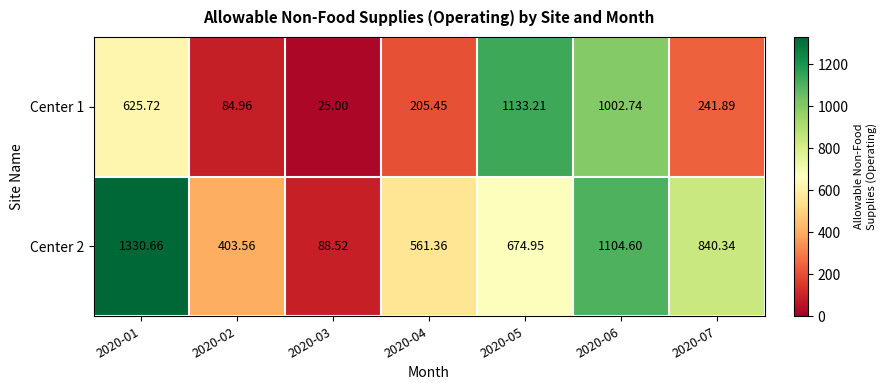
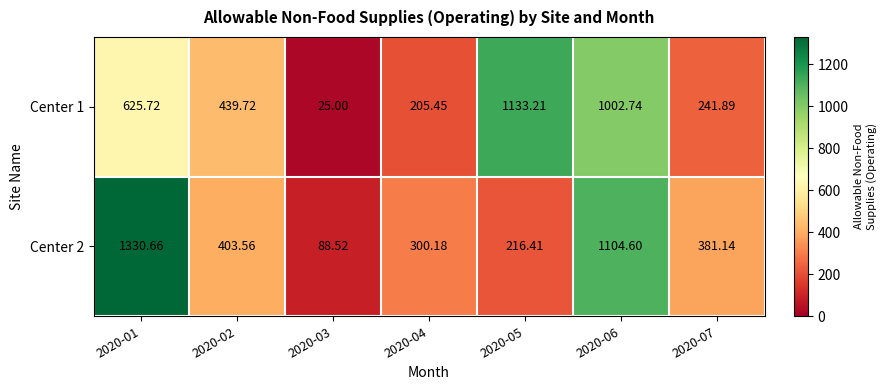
  {
    "Center 1": {
      "2020-01": 625.72,
-     "2020-02": 84.96,
+     "2020-02": 439.72,
      "2020-03": 25.00,
      "2020-04": 205.45,
      "2020-05": 1133.21,
      "2020-06": 1002.74,
      "2020-07": 241.89
    },
    "Center 2": {
      "2020-01": 1330.66,
      "2020-02": 403.56,
      "2020-03": 88.52,
-     "2020-04": 561.36,
-     "2020-05": 674.95,
+     "2020-04": 300.18,
+     "2020-05": 216.41,
      "2020-06": 1104.60,
-     "2020-07": 840.34
+     "2020-07": 381.14
    }
  }
